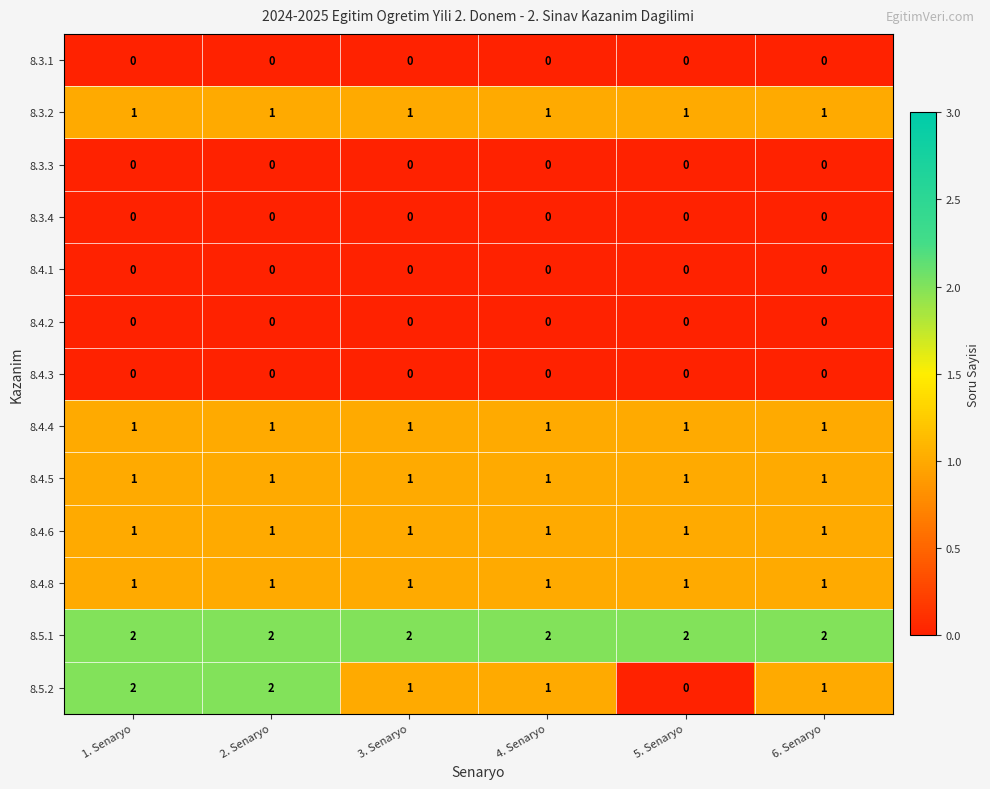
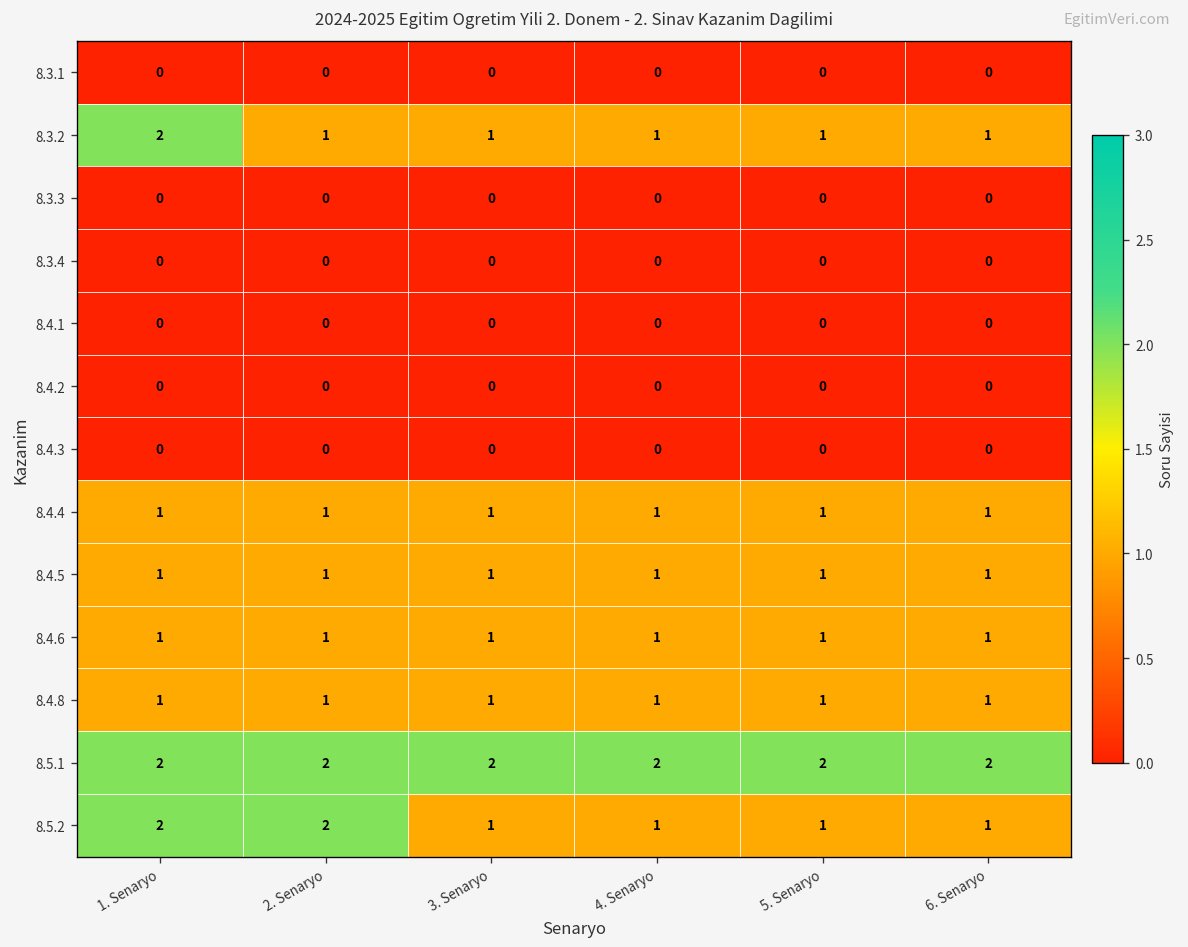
  {
    "8.3.1": {
      "1. Senaryo": 0,
      "2. Senaryo": 0,
      "3. Senaryo": 0,
      "4. Senaryo": 0,
      "5. Senaryo": 0,
      "6. Senaryo": 0
    },
    "8.3.2": {
-     "1. Senaryo": 1,
+     "1. Senaryo": 2,
      "2. Senaryo": 1,
      "3. Senaryo": 1,
      "4. Senaryo": 1,
      "5. Senaryo": 1,
      "6. Senaryo": 1
    },
    "8.3.3": {
      "1. Senaryo": 0,
      "2. Senaryo": 0,
      "3. Senaryo": 0,
      "4. Senaryo": 0,
      "5. Senaryo": 0,
      "6. Senaryo": 0
    },
    "8.3.4": {
      "1. Senaryo": 0,
      "2. Senaryo": 0,
      "3. Senaryo": 0,
      "4. Senaryo": 0,
      "5. Senaryo": 0,
      "6. Senaryo": 0
    },
    "8.4.1": {
      "1. Senaryo": 0,
      "2. Senaryo": 0,
      "3. Senaryo": 0,
      "4. Senaryo": 0,
      "5. Senaryo": 0,
      "6. Senaryo": 0
    },
    "8.4.2": {
      "1. Senaryo": 0,
      "2. Senaryo": 0,
      "3. Senaryo": 0,
      "4. Senaryo": 0,
      "5. Senaryo": 0,
      "6. Senaryo": 0
    },
    "8.4.3": {
      "1. Senaryo": 0,
      "2. Senaryo": 0,
      "3. Senaryo": 0,
      "4. Senaryo": 0,
      "5. Senaryo": 0,
      "6. Senaryo": 0
    },
    "8.4.4": {
      "1. Senaryo": 1,
      "2. Senaryo": 1,
      "3. Senaryo": 1,
      "4. Senaryo": 1,
      "5. Senaryo": 1,
      "6. Senaryo": 1
    },
    "8.4.5": {
      "1. Senaryo": 1,
      "2. Senaryo": 1,
      "3. Senaryo": 1,
      "4. Senaryo": 1,
      "5. Senaryo": 1,
      "6. Senaryo": 1
    },
    "8.4.6": {
      "1. Senaryo": 1,
      "2. Senaryo": 1,
      "3. Senaryo": 1,
      "4. Senaryo": 1,
      "5. Senaryo": 1,
      "6. Senaryo": 1
    },
    "8.4.8": {
      "1. Senaryo": 1,
      "2. Senaryo": 1,
      "3. Senaryo": 1,
      "4. Senaryo": 1,
      "5. Senaryo": 1,
      "6. Senaryo": 1
    },
    "8.5.1": {
      "1. Senaryo": 2,
      "2. Senaryo": 2,
      "3. Senaryo": 2,
      "4. Senaryo": 2,
      "5. Senaryo": 2,
      "6. Senaryo": 2
    },
    "8.5.2": {
      "1. Senaryo": 2,
      "2. Senaryo": 2,
      "3. Senaryo": 1,
      "4. Senaryo": 1,
-     "5. Senaryo": 0,
+     "5. Senaryo": 1,
      "6. Senaryo": 1
    }
  }
